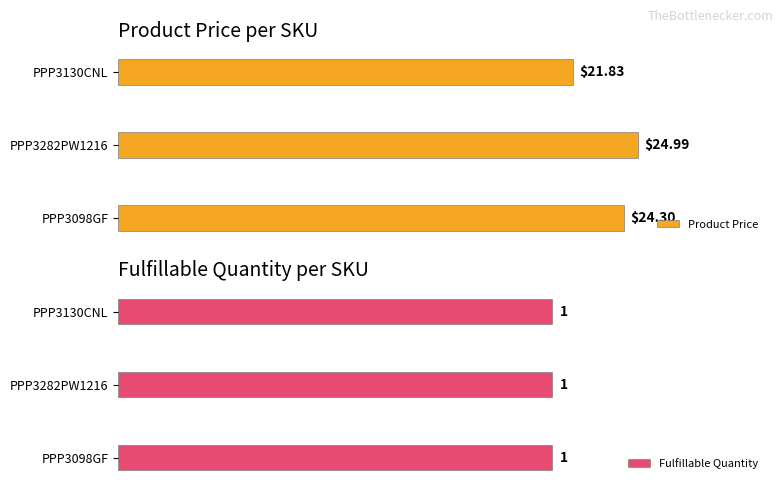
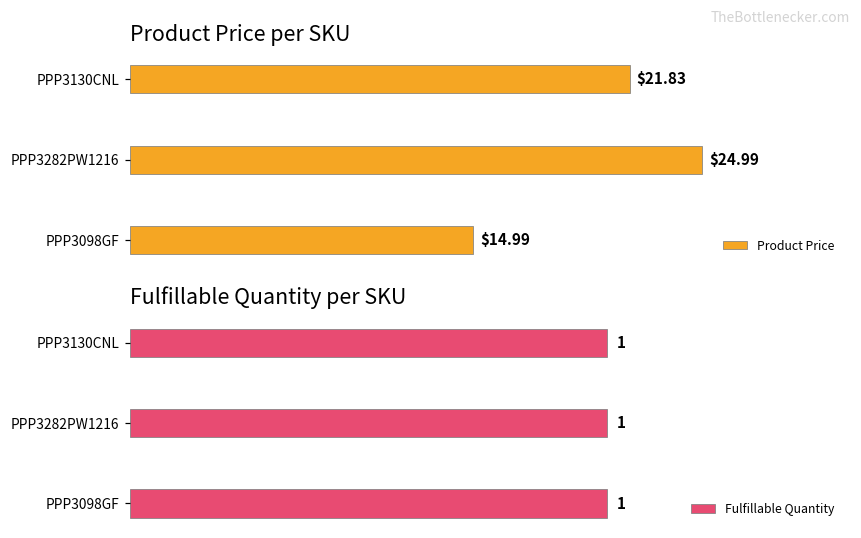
  {
    "Product Price per SKU": {
      "PPP3130CNL": "$21.83",
      "PPP3282PW1216": "$24.99",
-     "PPP3098GF": "$24.30"
+     "PPP3098GF": "$14.99"
    },
    "Fulfillable Quantity per SKU": {
      "PPP3130CNL": "1",
      "PPP3282PW1216": "1",
      "PPP3098GF": "1"
    }
  }
